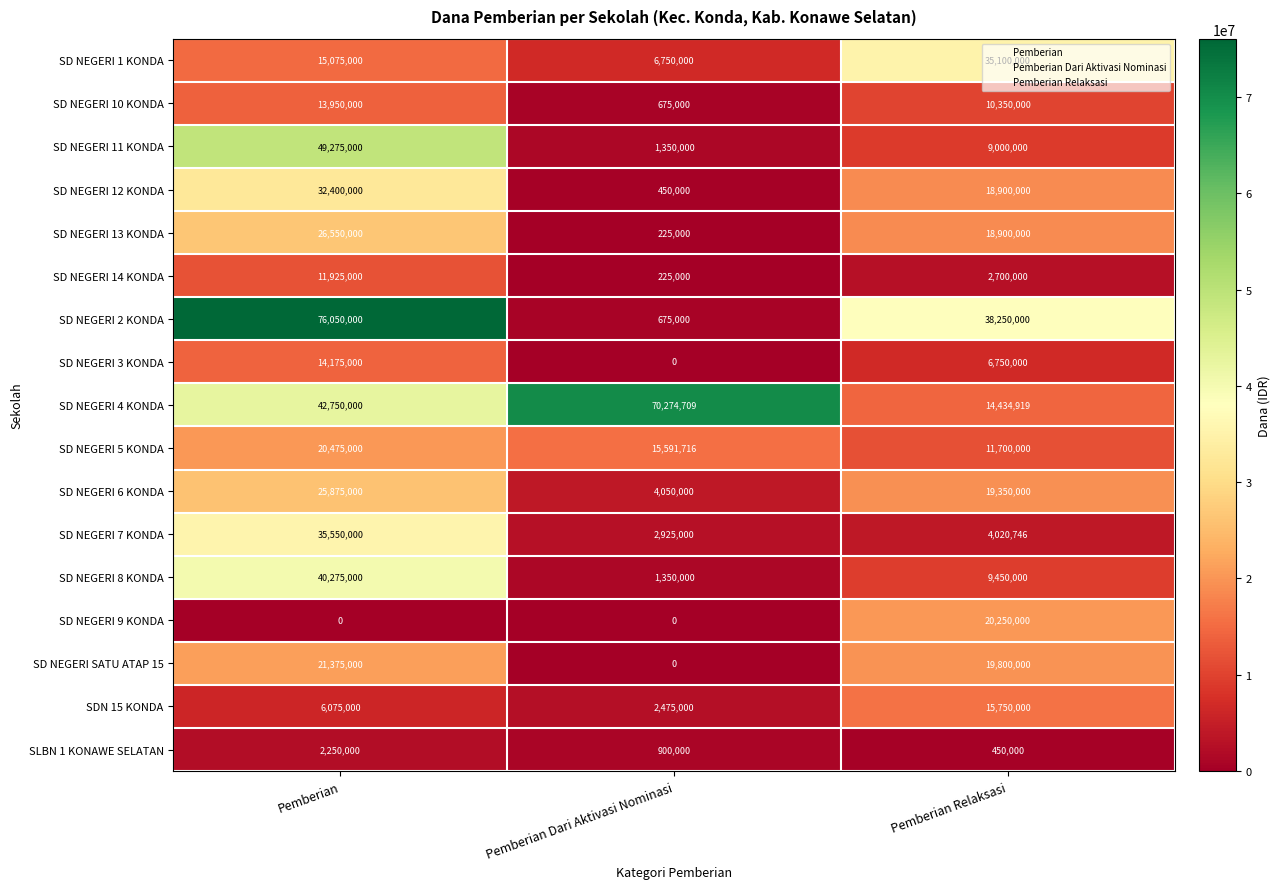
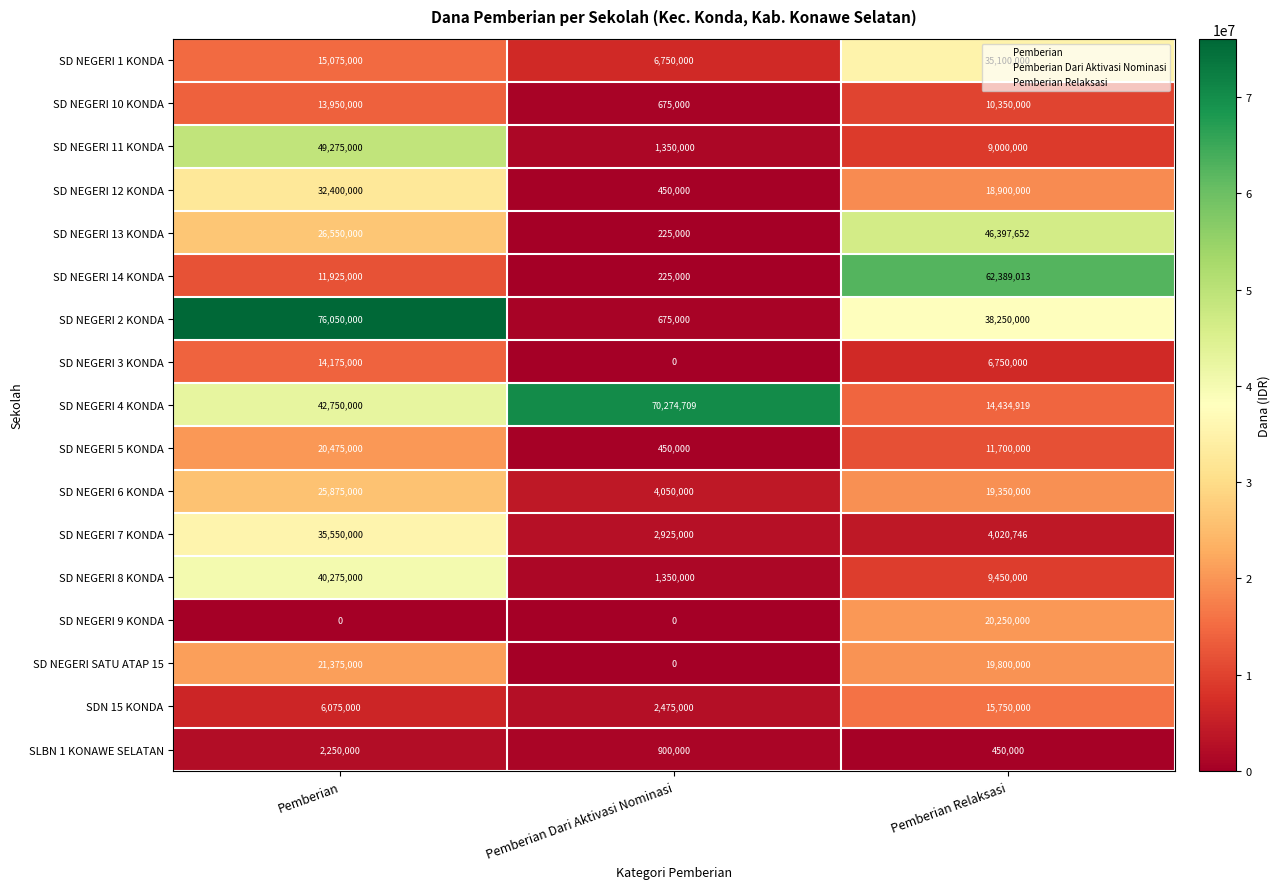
  {
    "SD NEGERI 1 KONDA": {
      "Pemberian": "15,075,000",
      "Pemberian Dari Aktivasi Nominasi": "6,750,000"
    },
    "SD NEGERI 10 KONDA": {
      "Pemberian": "13,950,000",
      "Pemberian Dari Aktivasi Nominasi": "675,000",
      "Pemberian Relaksasi": "10,350,000"
    },
    "SD NEGERI 11 KONDA": {
      "Pemberian": "49,275,000",
      "Pemberian Dari Aktivasi Nominasi": "1,350,000",
      "Pemberian Relaksasi": "9,000,000"
    },
    "SD NEGERI 12 KONDA": {
      "Pemberian": "32,400,000",
      "Pemberian Dari Aktivasi Nominasi": "450,000",
      "Pemberian Relaksasi": "18,900,000"
    },
    "SD NEGERI 13 KONDA": {
      "Pemberian": "26,550,000",
      "Pemberian Dari Aktivasi Nominasi": "225,000",
-     "Pemberian Relaksasi": "18,900,000"
+     "Pemberian Relaksasi": "46,397,652"
    },
    "SD NEGERI 14 KONDA": {
      "Pemberian": "11,925,000",
      "Pemberian Dari Aktivasi Nominasi": "225,000",
-     "Pemberian Relaksasi": "2,700,000"
+     "Pemberian Relaksasi": "62,389,013"
    },
    "SD NEGERI 2 KONDA": {
      "Pemberian": "76,050,000",
      "Pemberian Dari Aktivasi Nominasi": "675,000",
      "Pemberian Relaksasi": "38,250,000"
    },
    "SD NEGERI 3 KONDA": {
      "Pemberian": "14,175,000",
      "Pemberian Dari Aktivasi Nominasi": "0",
      "Pemberian Relaksasi": "6,750,000"
    },
    "SD NEGERI 4 KONDA": {
      "Pemberian": "42,750,000",
      "Pemberian Dari Aktivasi Nominasi": "70,274,709",
      "Pemberian Relaksasi": "14,434,919"
    },
    "SD NEGERI 5 KONDA": {
      "Pemberian": "20,475,000",
-     "Pemberian Dari Aktivasi Nominasi": "15,591,716",
+     "Pemberian Dari Aktivasi Nominasi": "450,000",
      "Pemberian Relaksasi": "11,700,000"
    },
    "SD NEGERI 6 KONDA": {
      "Pemberian": "25,875,000",
      "Pemberian Dari Aktivasi Nominasi": "4,050,000",
      "Pemberian Relaksasi": "19,350,000"
    },
    "SD NEGERI 7 KONDA": {
      "Pemberian": "35,550,000",
      "Pemberian Dari Aktivasi Nominasi": "2,925,000",
      "Pemberian Relaksasi": "4,020,746"
    },
    "SD NEGERI 8 KONDA": {
      "Pemberian": "40,275,000",
      "Pemberian Dari Aktivasi Nominasi": "1,350,000",
      "Pemberian Relaksasi": "9,450,000"
    },
    "SD NEGERI 9 KONDA": {
      "Pemberian": "0",
      "Pemberian Dari Aktivasi Nominasi": "0",
      "Pemberian Relaksasi": "20,250,000"
    },
    "SD NEGERI SATU ATAP 15": {
      "Pemberian": "21,375,000",
      "Pemberian Dari Aktivasi Nominasi": "0",
      "Pemberian Relaksasi": "19,800,000"
    },
    "SDN 15 KONDA": {
      "Pemberian": "6,075,000",
      "Pemberian Dari Aktivasi Nominasi": "2,475,000",
      "Pemberian Relaksasi": "15,750,000"
    },
    "SLBN 1 KONAWE SELATAN": {
      "Pemberian": "2,250,000",
      "Pemberian Dari Aktivasi Nominasi": "900,000",
      "Pemberian Relaksasi": "450,000"
    }
  }
